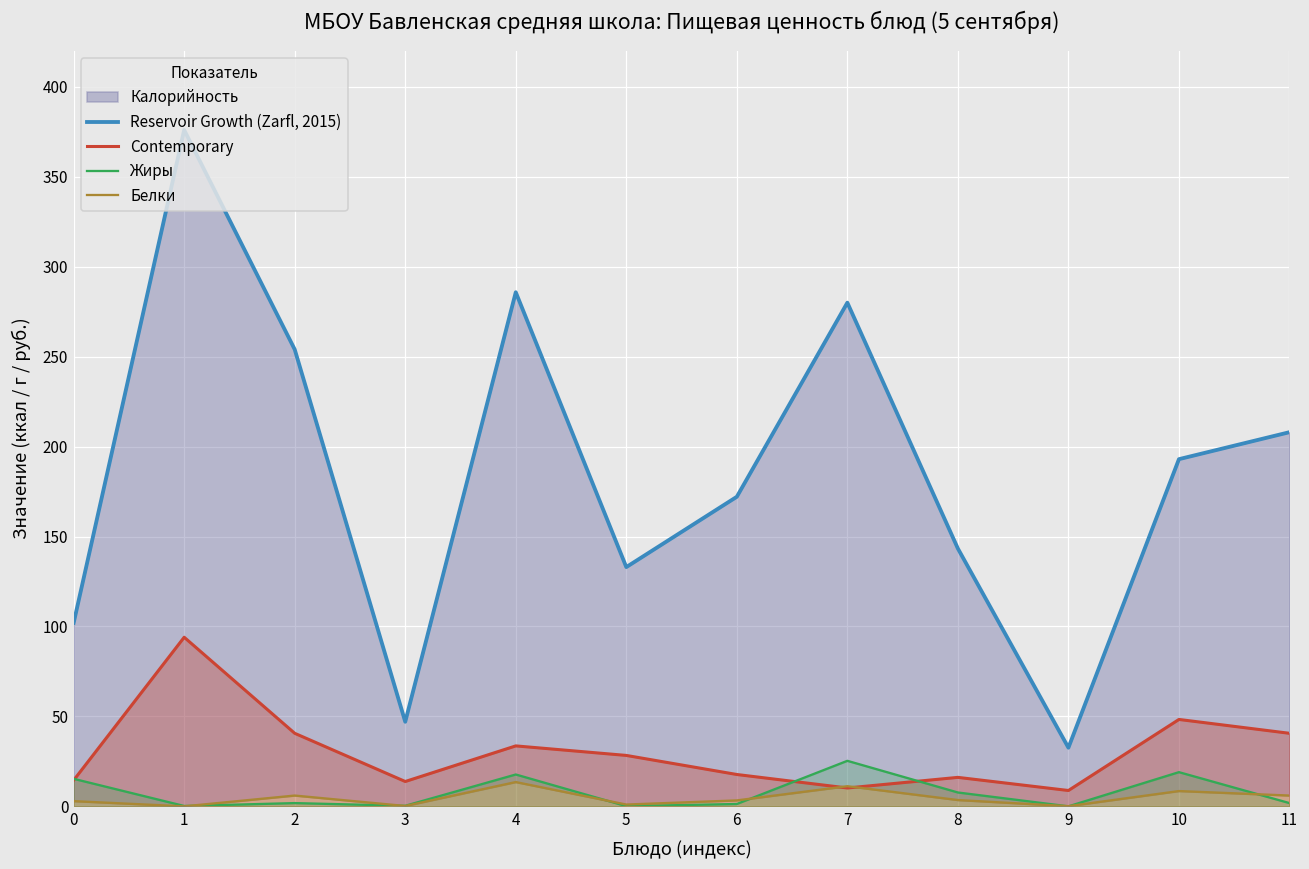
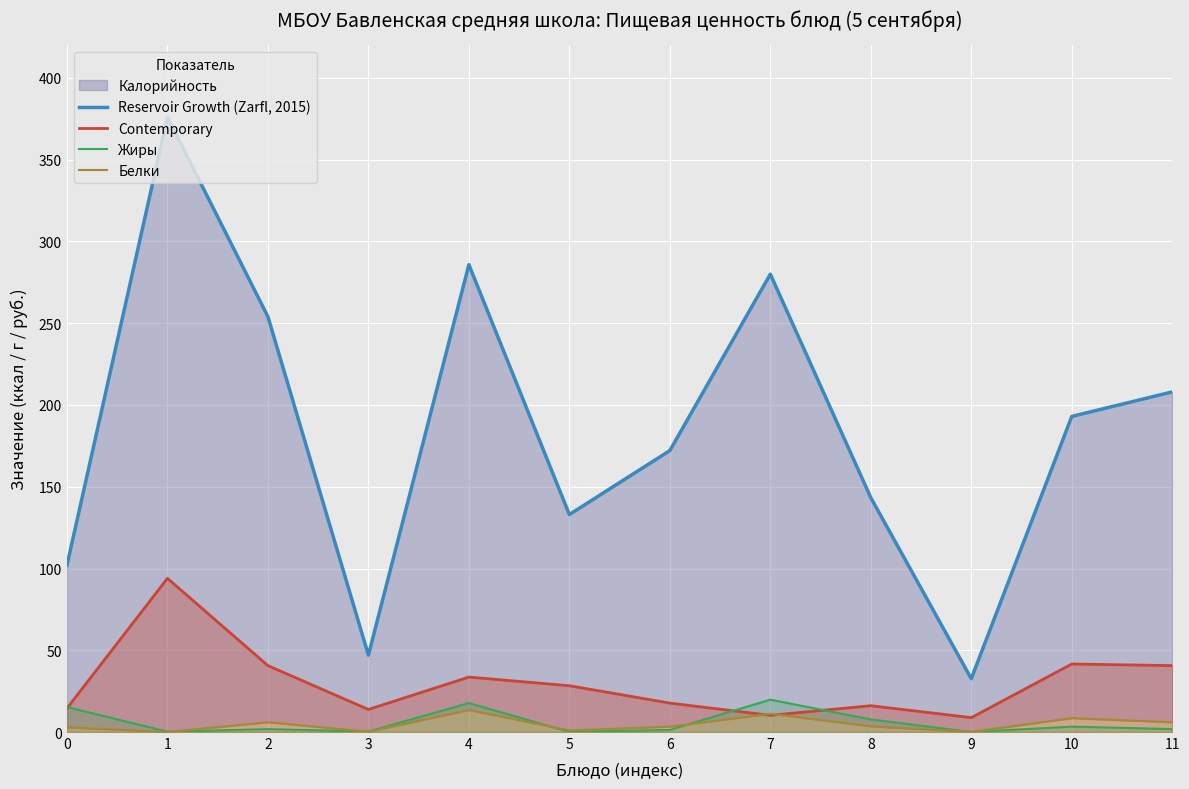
  {
    "Калорийность": {
      "0": 102,
      "2": 254,
      "3": 47,
      "4": 286,
      "5": 133,
      "6": 172,
      "7": 280,
      "8": 143,
      "9": 33,
      "10": 193,
      "11": 208
    },
    "Contemporary": {
      "1": 94,
      "2": 41,
      "3": 14,
      "4": 34,
      "5": 28,
      "6": 18,
      "8": 16,
      "9": 9,
-     "10": 48,
+     "10": 42,
      "11": 41
    },
    "Жиры": {
      "2": 2,
      "4": 18,
      "6": 1,
-     "7": 25,
+     "7": 20,
      "8": 8,
-     "10": 19,
+     "10": 3,
      "11": 2
    },
    "Белки": {
      "0": 3,
      "2": 6,
      "4": 14,
      "6": 3,
      "8": 4,
      "10": 9,
      "11": 6
    }
  }
